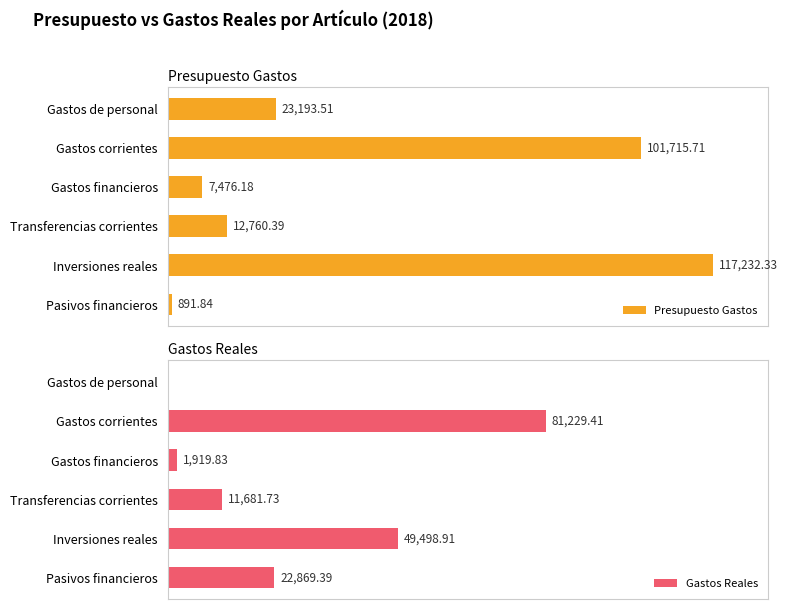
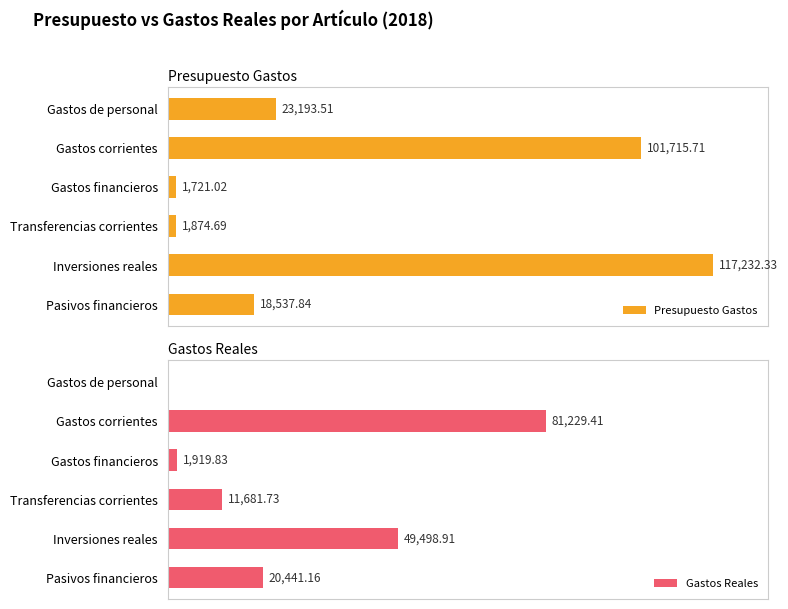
  {
    "Presupuesto Gastos": {
      "Gastos de personal": "23,193.51",
      "Gastos corrientes": "101,715.71",
-     "Gastos financieros": "7,476.18",
-     "Transferencias corrientes": "12,760.39",
+     "Gastos financieros": "1,721.02",
+     "Transferencias corrientes": "1,874.69",
      "Inversiones reales": "117,232.33",
-     "Pasivos financieros": "891.84"
+     "Pasivos financieros": "18,537.84"
    },
    "Gastos Reales": {
      "Gastos corrientes": "81,229.41",
      "Gastos financieros": "1,919.83",
      "Transferencias corrientes": "11,681.73",
      "Inversiones reales": "49,498.91",
-     "Pasivos financieros": "22,869.39"
+     "Pasivos financieros": "20,441.16"
    }
  }
